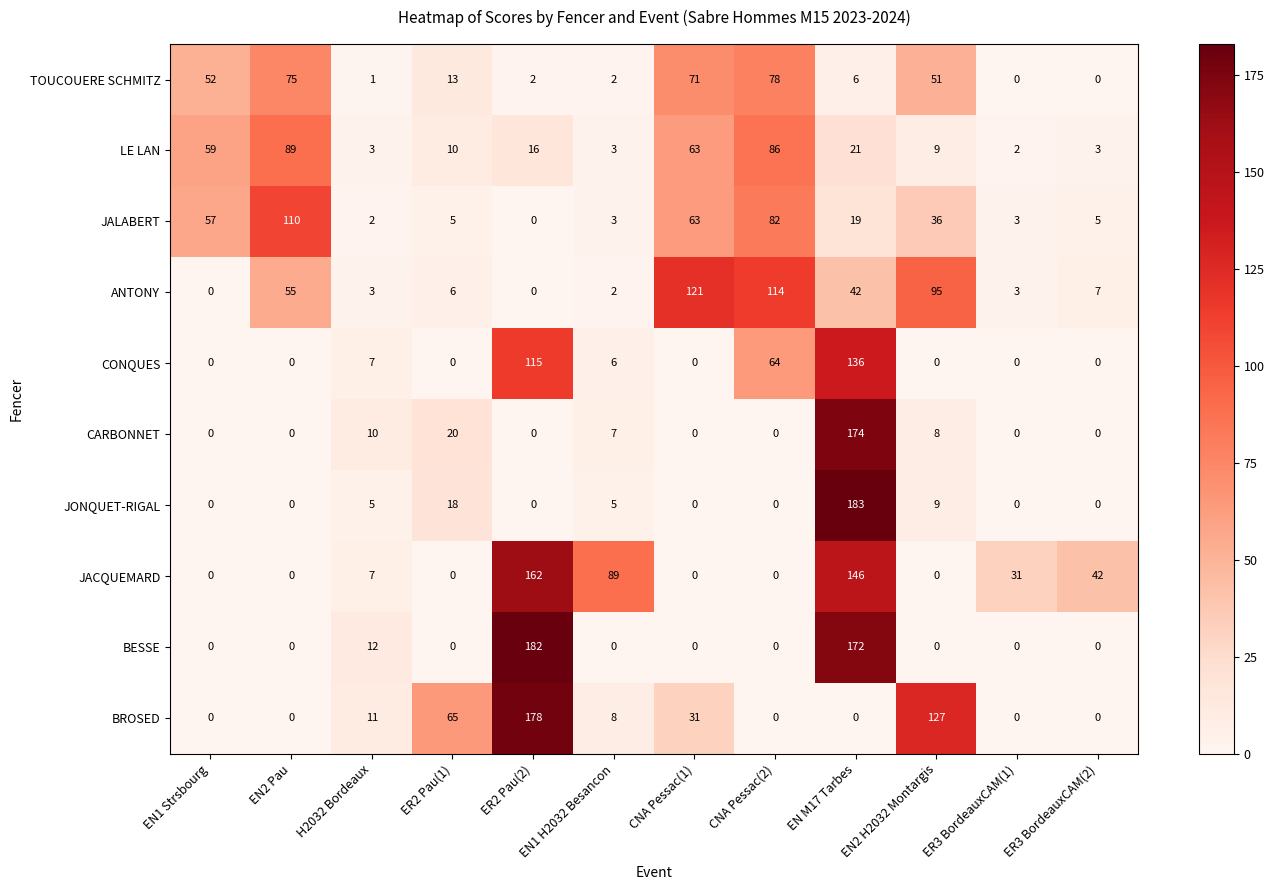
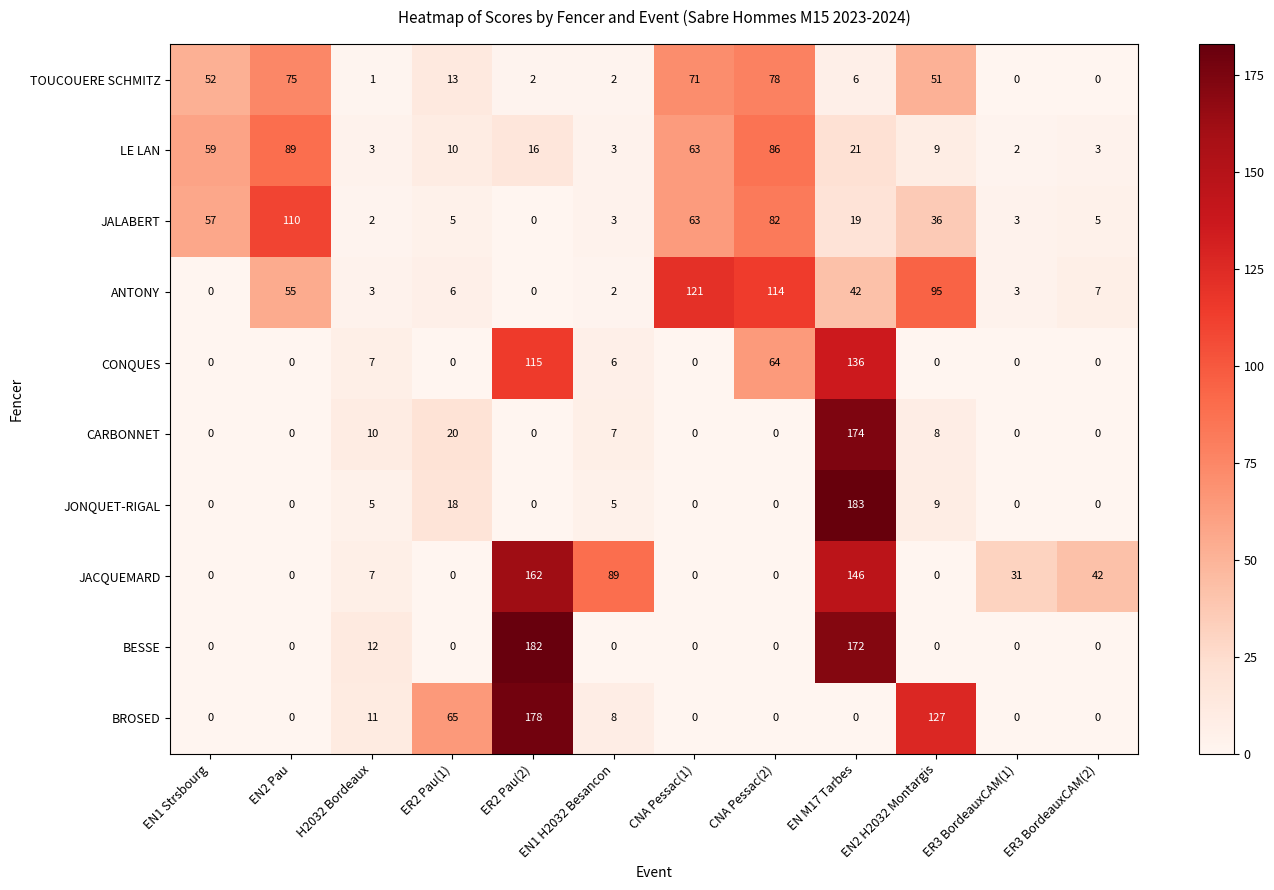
  {
    "TOUCOUERE SCHMITZ": {
      "EN1 Strsbourg": 52,
      "EN2 Pau": 75,
      "H2032 Bordeaux": 1,
      "ER2 Pau(1)": 13,
      "ER2 Pau(2)": 2,
      "EN1 H2032 Besancon": 2,
      "CNA Pessac(1)": 71,
      "CNA Pessac(2)": 78,
      "EN M17 Tarbes": 6,
      "EN2 H2032 Montargis": 51,
      "ER3 BordeauxCAM(1)": 0,
      "ER3 BordeauxCAM(2)": 0
    },
    "LE LAN": {
      "EN1 Strsbourg": 59,
      "EN2 Pau": 89,
      "H2032 Bordeaux": 3,
      "ER2 Pau(1)": 10,
      "ER2 Pau(2)": 16,
      "EN1 H2032 Besancon": 3,
      "CNA Pessac(1)": 63,
      "CNA Pessac(2)": 86,
      "EN M17 Tarbes": 21,
      "EN2 H2032 Montargis": 9,
      "ER3 BordeauxCAM(1)": 2,
      "ER3 BordeauxCAM(2)": 3
    },
    "JALABERT": {
      "EN1 Strsbourg": 57,
      "EN2 Pau": 110,
      "H2032 Bordeaux": 2,
      "ER2 Pau(1)": 5,
      "ER2 Pau(2)": 0,
      "EN1 H2032 Besancon": 3,
      "CNA Pessac(1)": 63,
      "CNA Pessac(2)": 82,
      "EN M17 Tarbes": 19,
      "EN2 H2032 Montargis": 36,
      "ER3 BordeauxCAM(1)": 3,
      "ER3 BordeauxCAM(2)": 5
    },
    "ANTONY": {
      "EN1 Strsbourg": 0,
      "EN2 Pau": 55,
      "H2032 Bordeaux": 3,
      "ER2 Pau(1)": 6,
      "ER2 Pau(2)": 0,
      "EN1 H2032 Besancon": 2,
      "CNA Pessac(1)": 121,
      "CNA Pessac(2)": 114,
      "EN M17 Tarbes": 42,
      "EN2 H2032 Montargis": 95,
      "ER3 BordeauxCAM(1)": 3,
      "ER3 BordeauxCAM(2)": 7
    },
    "CONQUES": {
      "EN1 Strsbourg": 0,
      "EN2 Pau": 0,
      "H2032 Bordeaux": 7,
      "ER2 Pau(1)": 0,
      "ER2 Pau(2)": 115,
      "EN1 H2032 Besancon": 6,
      "CNA Pessac(1)": 0,
      "CNA Pessac(2)": 64,
      "EN M17 Tarbes": 136,
      "EN2 H2032 Montargis": 0,
      "ER3 BordeauxCAM(1)": 0,
      "ER3 BordeauxCAM(2)": 0
    },
    "CARBONNET": {
      "EN1 Strsbourg": 0,
      "EN2 Pau": 0,
      "H2032 Bordeaux": 10,
      "ER2 Pau(1)": 20,
      "ER2 Pau(2)": 0,
      "EN1 H2032 Besancon": 7,
      "CNA Pessac(1)": 0,
      "CNA Pessac(2)": 0,
      "EN M17 Tarbes": 174,
      "EN2 H2032 Montargis": 8,
      "ER3 BordeauxCAM(1)": 0,
      "ER3 BordeauxCAM(2)": 0
    },
    "JONQUET-RIGAL": {
      "EN1 Strsbourg": 0,
      "EN2 Pau": 0,
      "H2032 Bordeaux": 5,
      "ER2 Pau(1)": 18,
      "ER2 Pau(2)": 0,
      "EN1 H2032 Besancon": 5,
      "CNA Pessac(1)": 0,
      "CNA Pessac(2)": 0,
      "EN M17 Tarbes": 183,
      "EN2 H2032 Montargis": 9,
      "ER3 BordeauxCAM(1)": 0,
      "ER3 BordeauxCAM(2)": 0
    },
    "JACQUEMARD": {
      "EN1 Strsbourg": 0,
      "EN2 Pau": 0,
      "H2032 Bordeaux": 7,
      "ER2 Pau(1)": 0,
      "ER2 Pau(2)": 162,
      "EN1 H2032 Besancon": 89,
      "CNA Pessac(1)": 0,
      "CNA Pessac(2)": 0,
      "EN M17 Tarbes": 146,
      "EN2 H2032 Montargis": 0,
      "ER3 BordeauxCAM(1)": 31,
      "ER3 BordeauxCAM(2)": 42
    },
    "BESSE": {
      "EN1 Strsbourg": 0,
      "EN2 Pau": 0,
      "H2032 Bordeaux": 12,
      "ER2 Pau(1)": 0,
      "ER2 Pau(2)": 182,
      "EN1 H2032 Besancon": 0,
      "CNA Pessac(1)": 0,
      "CNA Pessac(2)": 0,
      "EN M17 Tarbes": 172,
      "EN2 H2032 Montargis": 0,
      "ER3 BordeauxCAM(1)": 0,
      "ER3 BordeauxCAM(2)": 0
    },
    "BROSED": {
      "EN1 Strsbourg": 0,
      "EN2 Pau": 0,
      "H2032 Bordeaux": 11,
      "ER2 Pau(1)": 65,
      "ER2 Pau(2)": 178,
      "EN1 H2032 Besancon": 8,
-     "CNA Pessac(1)": 31,
+     "CNA Pessac(1)": 0,
      "CNA Pessac(2)": 0,
      "EN M17 Tarbes": 0,
      "EN2 H2032 Montargis": 127,
      "ER3 BordeauxCAM(1)": 0,
      "ER3 BordeauxCAM(2)": 0
    }
  }
